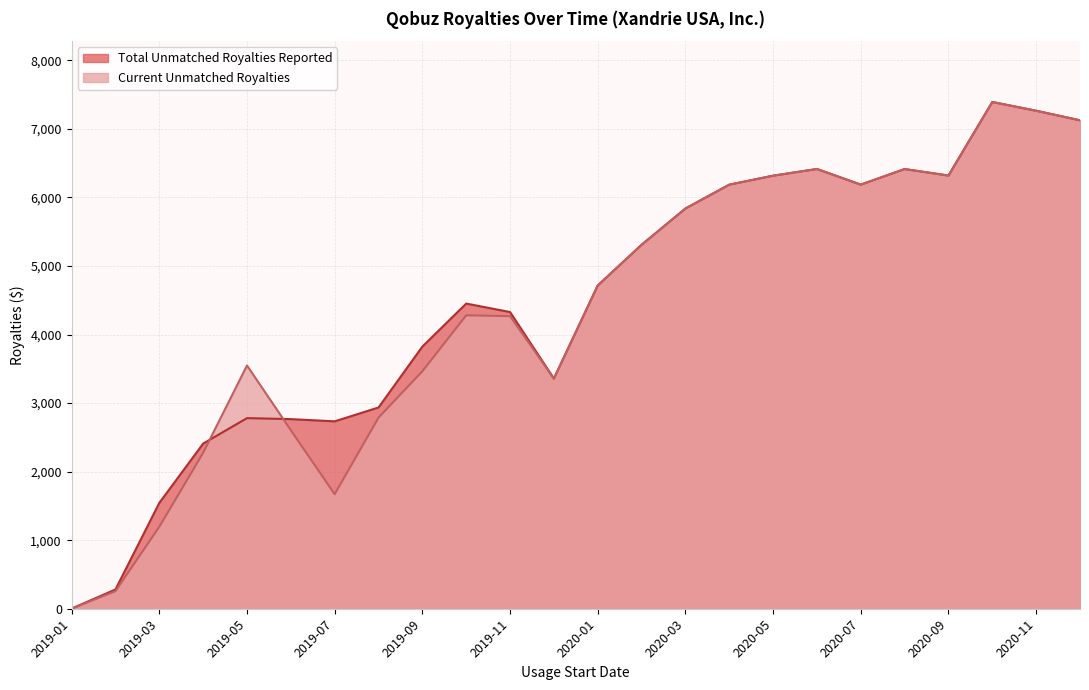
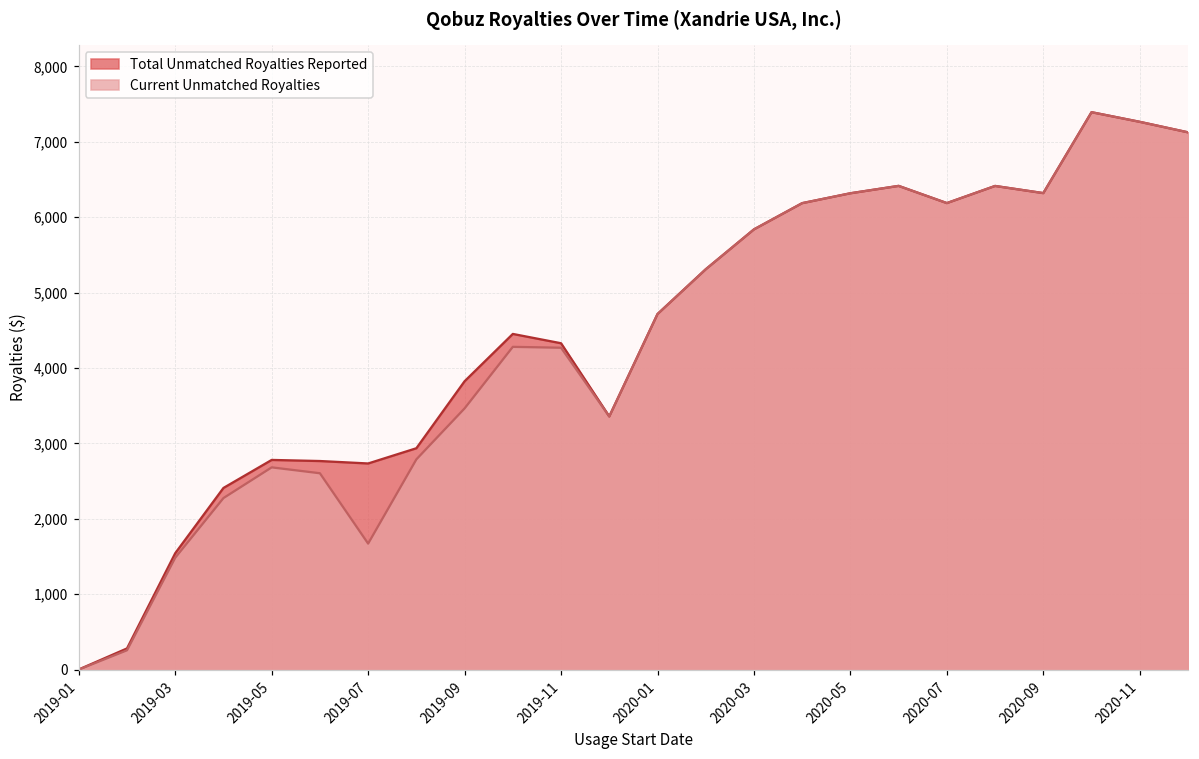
  {
    "Total Unmatched Royalties Reported": {
      "2019-03": "1,500",
      "2019-05": "2,800",
      "2019-07": "2,700",
      "2019-09": "3,800",
      "2019-11": "4,300"
    },
    "Current Unmatched Royalties": {
-     "2019-03": "1,200",
-     "2019-05": "3,500",
+     "2019-03": "1,500",
+     "2019-05": "2,700",
      "2019-07": "1,700",
      "2019-09": "3,500",
      "2019-11": "4,300"
    }
  }
